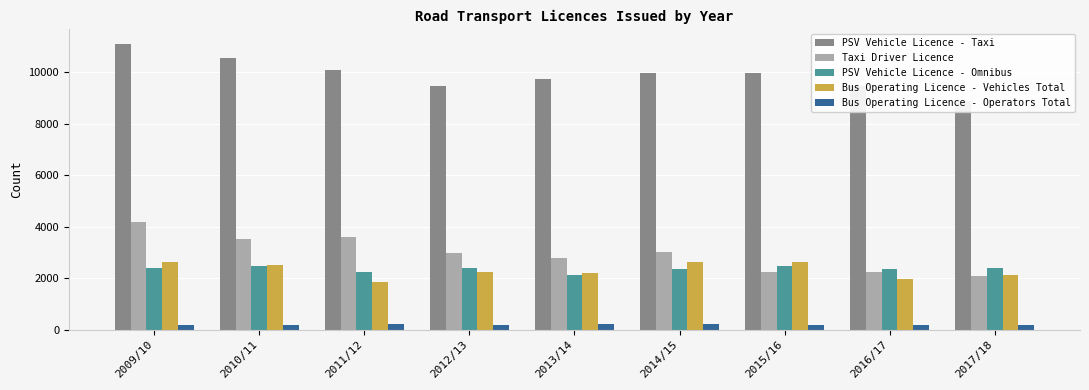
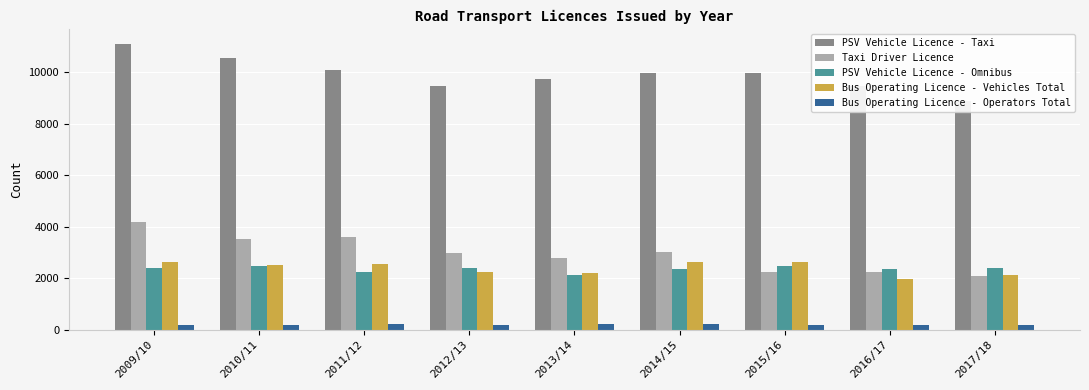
  {
    "Bus Operating Licence - Vehicles Total": {
      "2009/10": 2600,
      "2010/11": 2500,
-     "2011/12": 1900,
+     "2011/12": 2500,
      "2012/13": 2300,
      "2013/14": 2200,
      "2014/15": 2600,
      "2015/16": 2600,
      "2016/17": 2000,
      "2017/18": 2100
    }
  }
